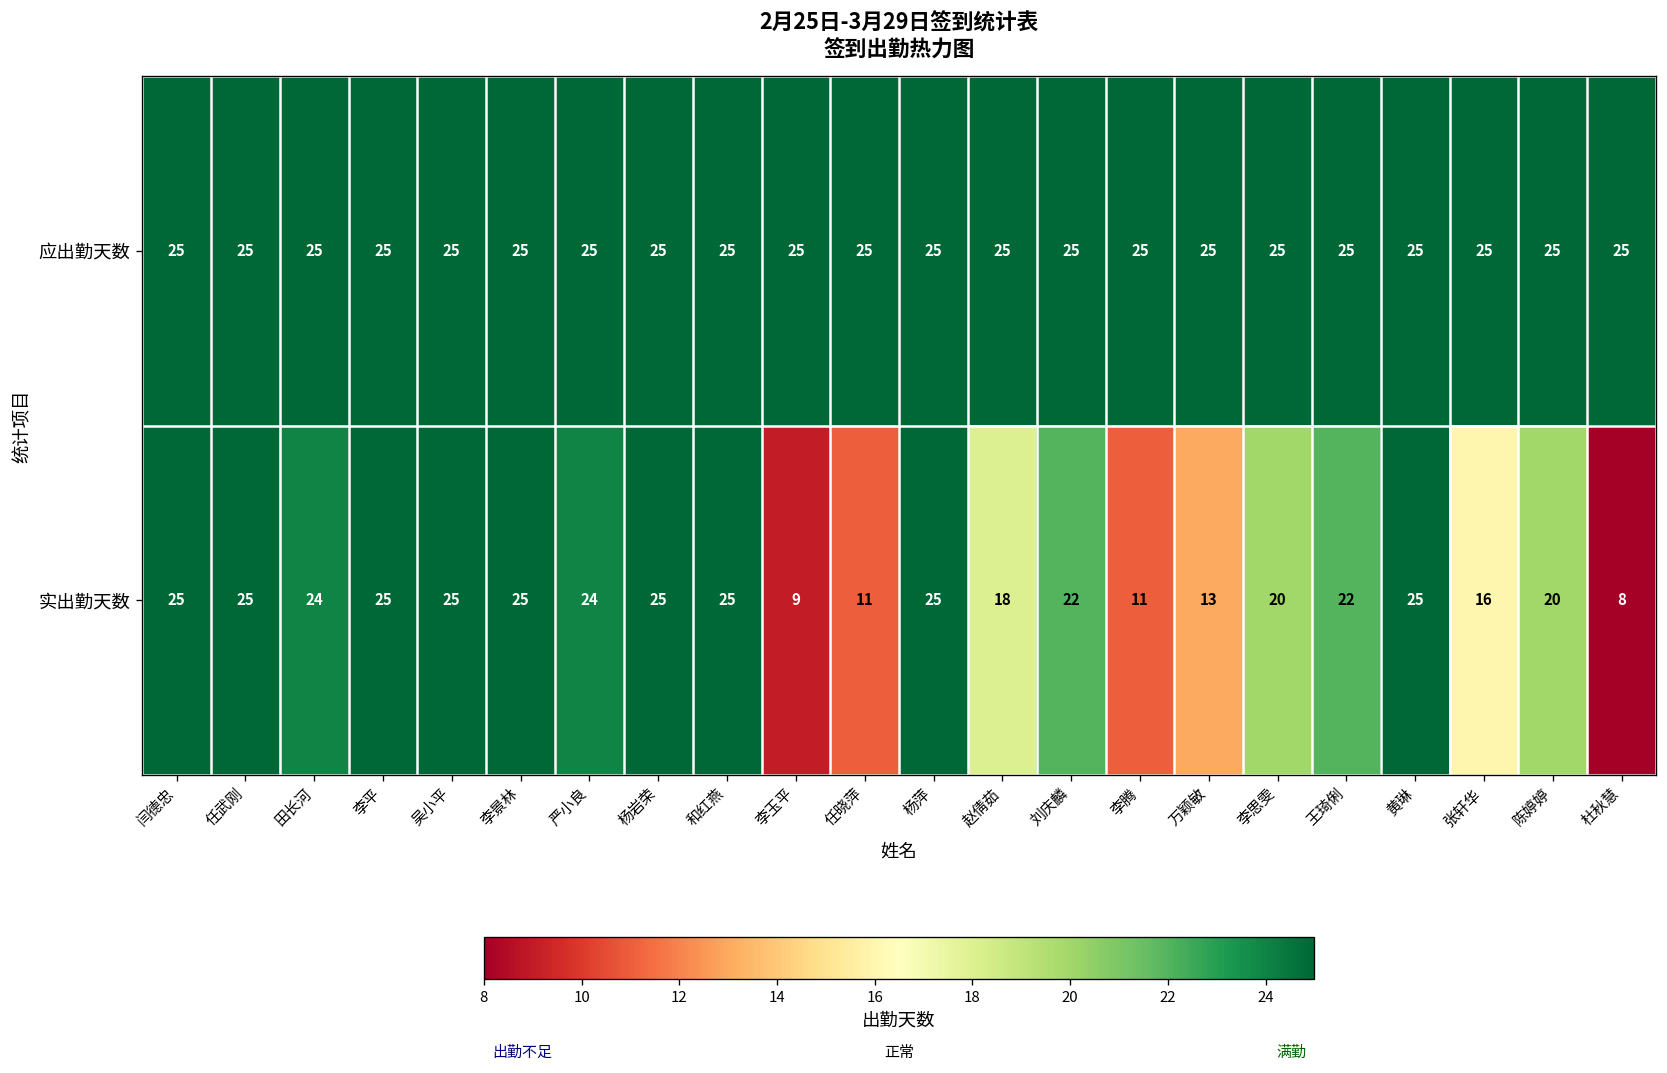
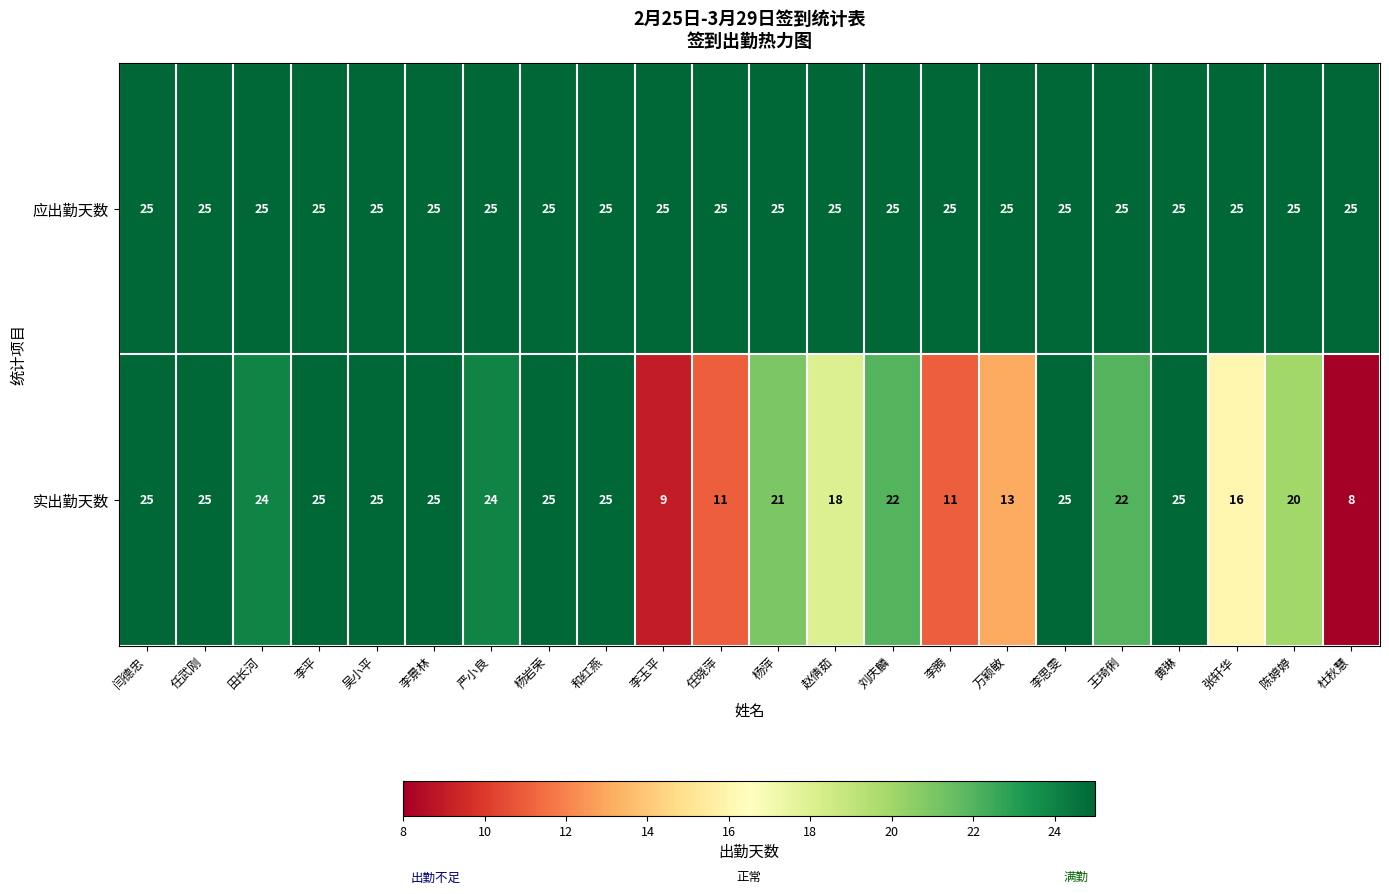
  {
    "应出勤天数": {
      "闫德忠": 25,
      "任武刚": 25,
      "田长河": 25,
      "李平": 25,
      "吴小平": 25,
      "李景林": 25,
      "严小良": 25,
      "杨岩荣": 25,
      "和红燕": 25,
      "李玉平": 25,
      "任晓萍": 25,
      "杨萍": 25,
      "赵倩茹": 25,
      "刘庆麟": 25,
      "李腾": 25,
      "万颖敏": 25,
      "李思雯": 25,
      "王琦俐": 25,
      "黄琳": 25,
      "张轩华": 25,
      "陈婷婷": 25,
      "杜秋慧": 25
    },
    "实出勤天数": {
      "闫德忠": 25,
      "任武刚": 25,
      "田长河": 24,
      "李平": 25,
      "吴小平": 25,
      "李景林": 25,
      "严小良": 24,
      "杨岩荣": 25,
      "和红燕": 25,
      "李玉平": 9,
      "任晓萍": 11,
-     "杨萍": 25,
+     "杨萍": 21,
      "赵倩茹": 18,
      "刘庆麟": 22,
      "李腾": 11,
      "万颖敏": 13,
-     "李思雯": 20,
+     "李思雯": 25,
      "王琦俐": 22,
      "黄琳": 25,
      "张轩华": 16,
      "陈婷婷": 20,
      "杜秋慧": 8
    }
  }
